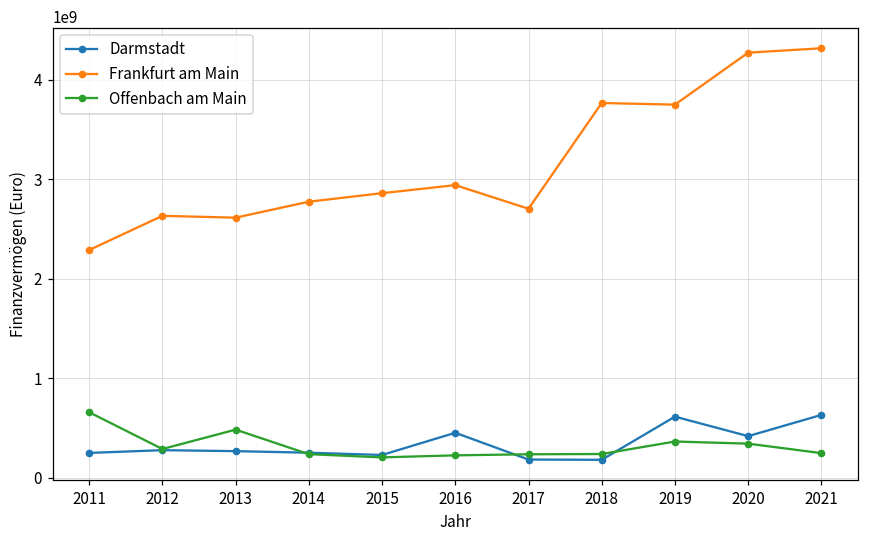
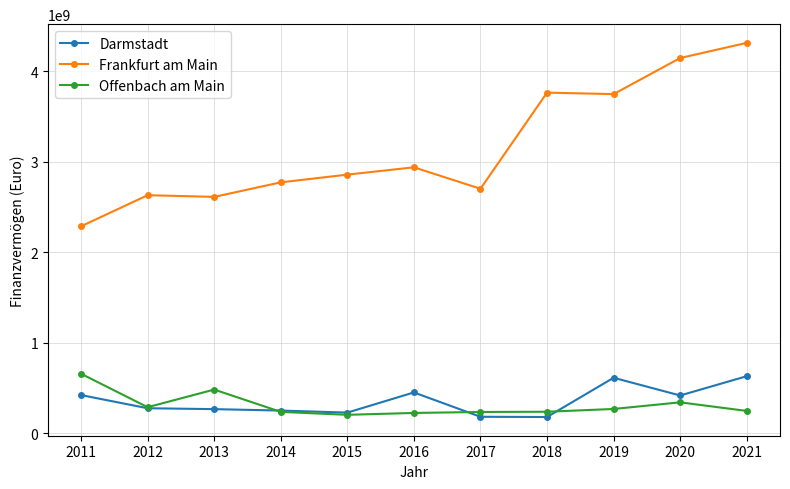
  {
    "Darmstadt": {
-     "2011": 200000000,
+     "2011": 400000000,
      "2013": 300000000,
      "2016": 500000000,
      "2017": 200000000,
      "2018": 200000000,
      "2019": 600000000,
      "2020": 400000000,
      "2021": 600000000
    },
    "Frankfurt am Main": {
      "2011": 2300000000,
      "2012": 2600000000,
      "2013": 2600000000,
      "2014": 2800000000,
      "2015": 2900000000,
      "2016": 2900000000,
      "2017": 2700000000,
      "2018": 3800000000,
      "2019": 3700000000,
-     "2020": 4300000000,
+     "2020": 4100000000,
      "2021": 4300000000
    },
    "Offenbach am Main": {
      "2011": 700000000,
      "2013": 500000000,
      "2016": 200000000,
      "2017": 200000000,
      "2018": 200000000,
-     "2019": 400000000,
+     "2019": 300000000,
      "2020": 300000000,
      "2021": 200000000
    }
  }
